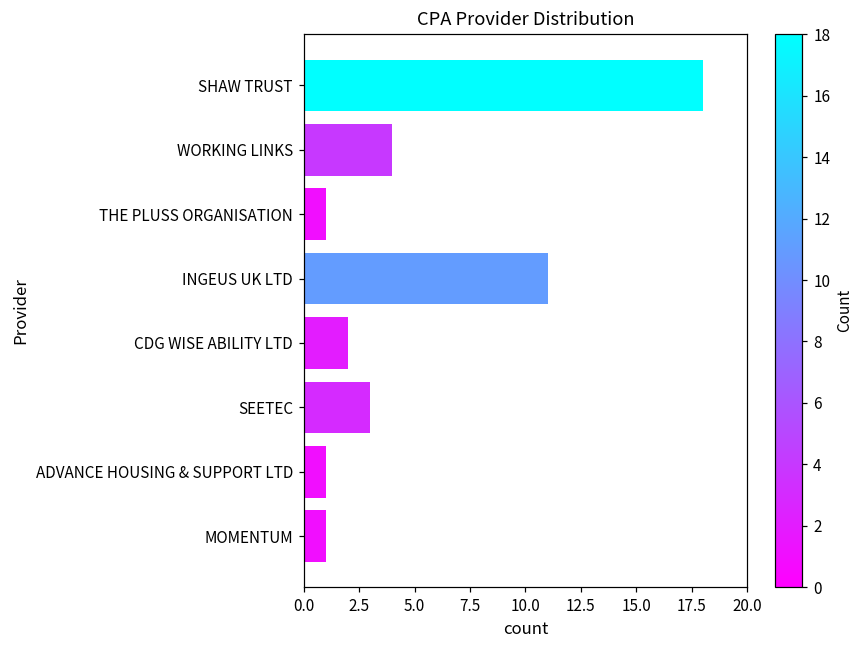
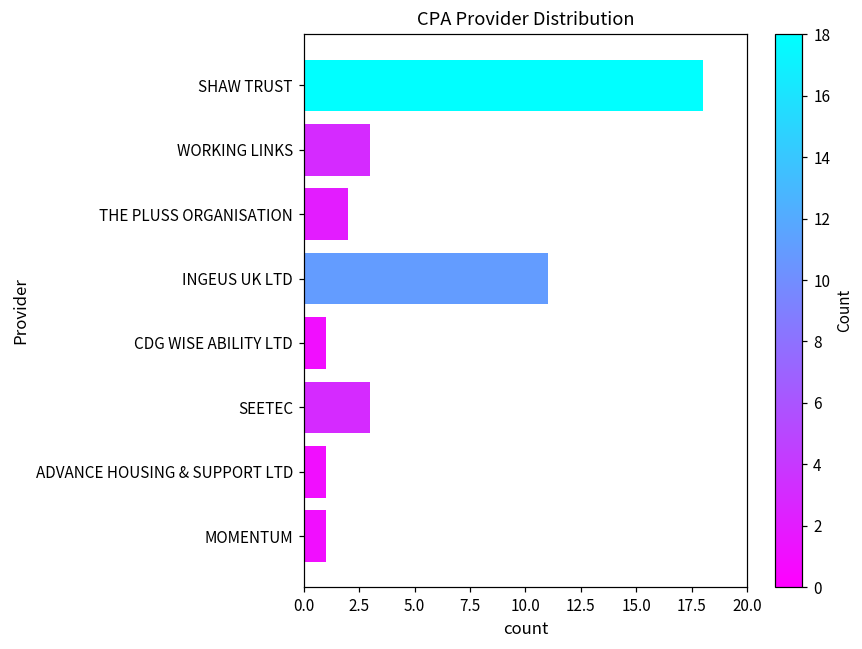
  {
    "SHAW TRUST": 18,
-   "WORKING LINKS": 4,
-   "THE PLUSS ORGANISATION": 1,
+   "WORKING LINKS": 3,
+   "THE PLUSS ORGANISATION": 2,
    "INGEUS UK LTD": 11,
-   "CDG WISE ABILITY LTD": 2,
+   "CDG WISE ABILITY LTD": 1,
    "SEETEC": 3,
    "ADVANCE HOUSING & SUPPORT LTD": 1,
    "MOMENTUM": 1
  }
